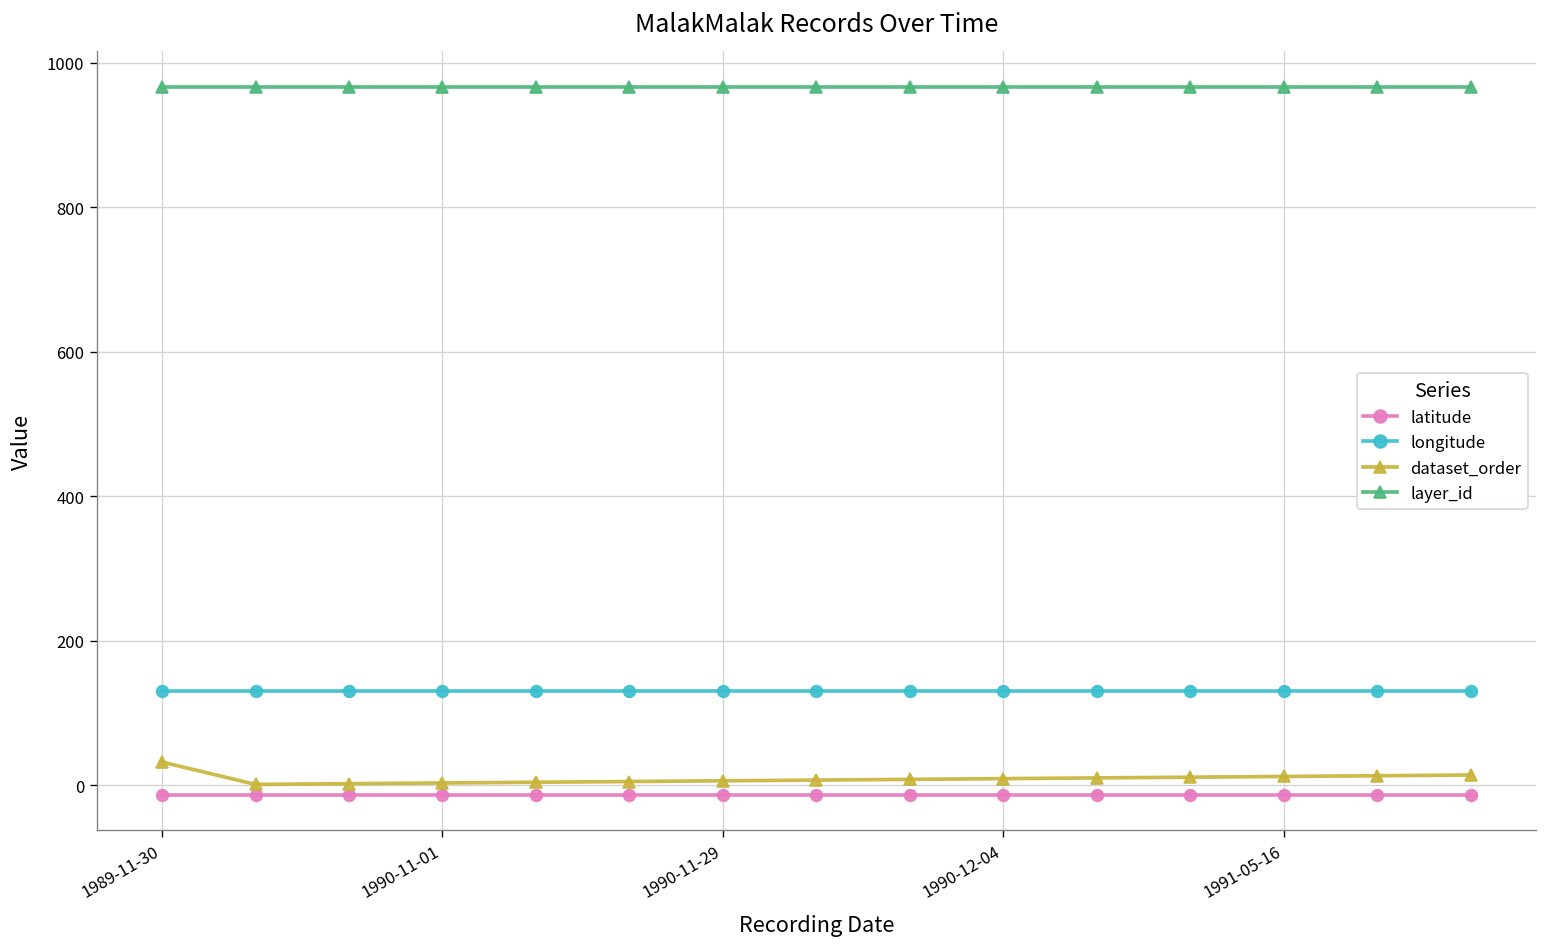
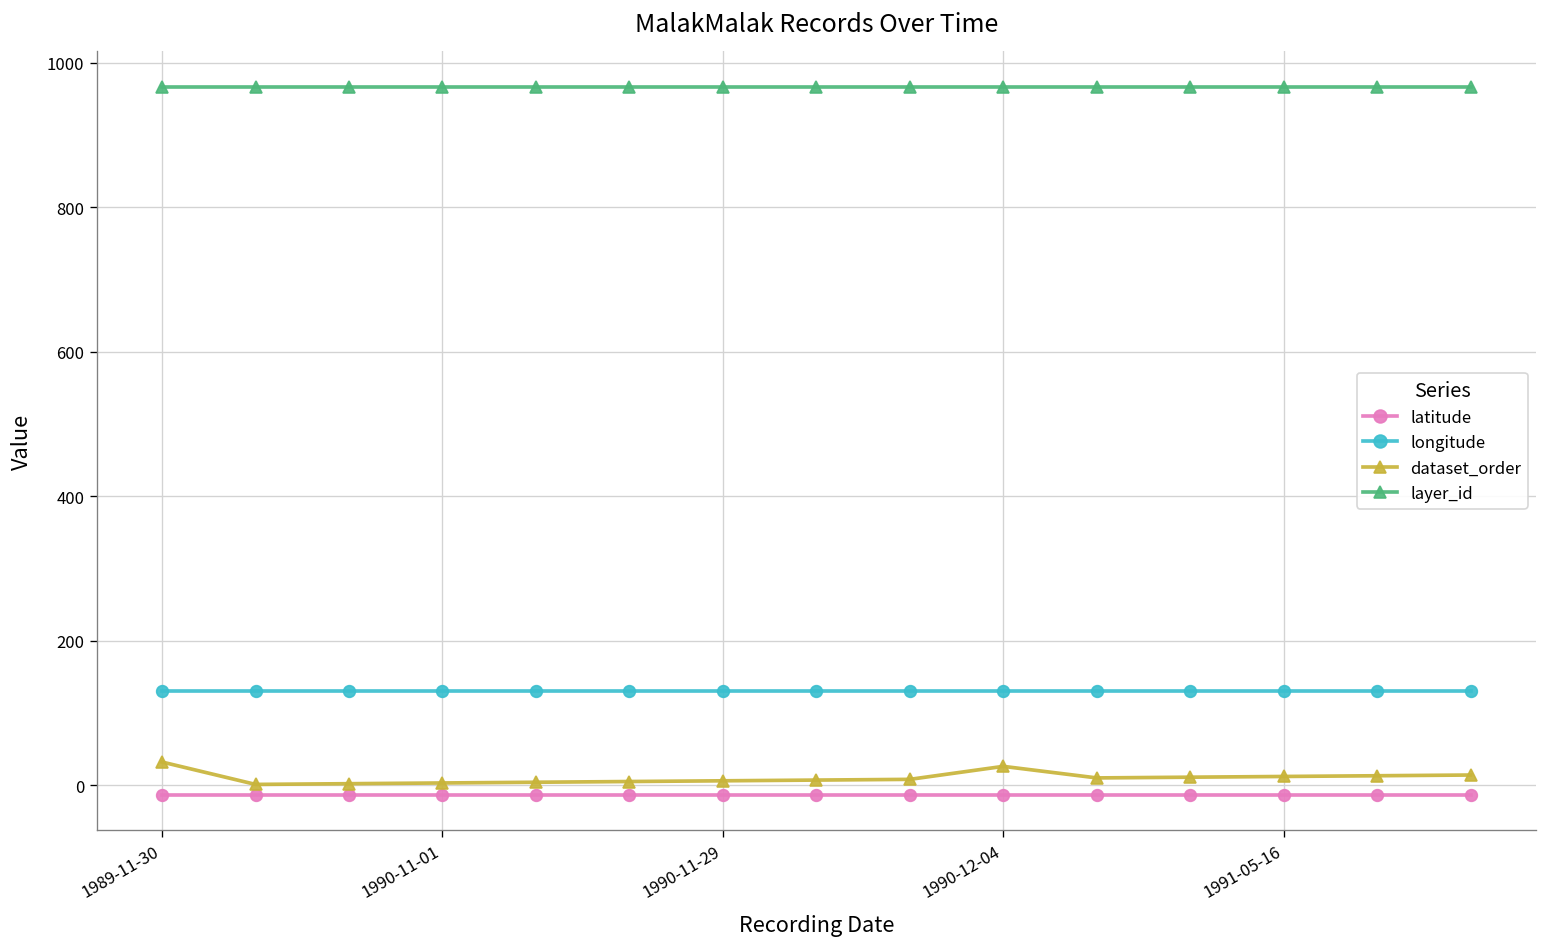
  {
    "latitude": {
      "1989-11-30": -10,
      "1990-11-29": -10,
      "1990-12-04": -10,
      "1991-05-16": -10
    },
    "longitude": {
      "1989-11-30": 130,
      "1990-11-29": 130,
      "1990-12-04": 130,
      "1991-05-16": 130
    },
    "dataset_order": {
      "1989-11-30": 30,
      "1990-11-29": 10,
-     "1990-12-04": 10,
+     "1990-12-04": 30,
      "1991-05-16": 10
    },
    "layer_id": {
      "1989-11-30": 970,
      "1990-11-29": 970,
      "1990-12-04": 970,
      "1991-05-16": 970
    }
  }
